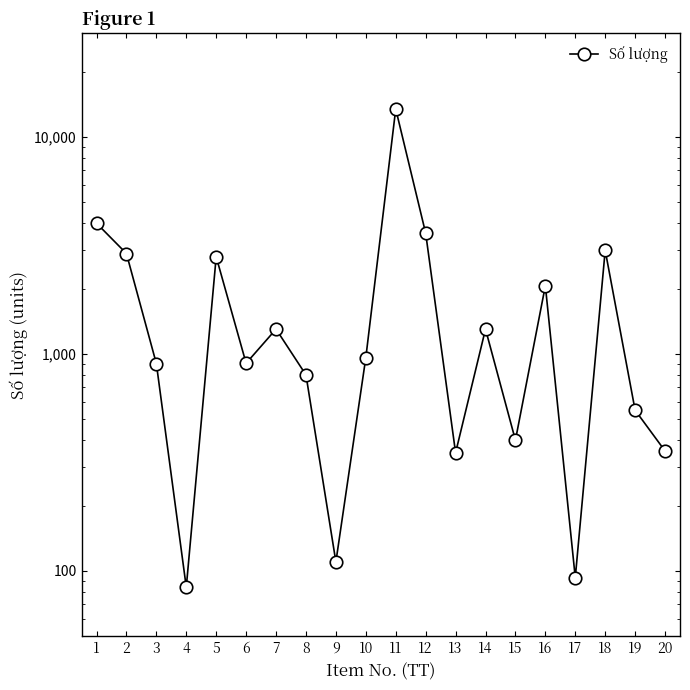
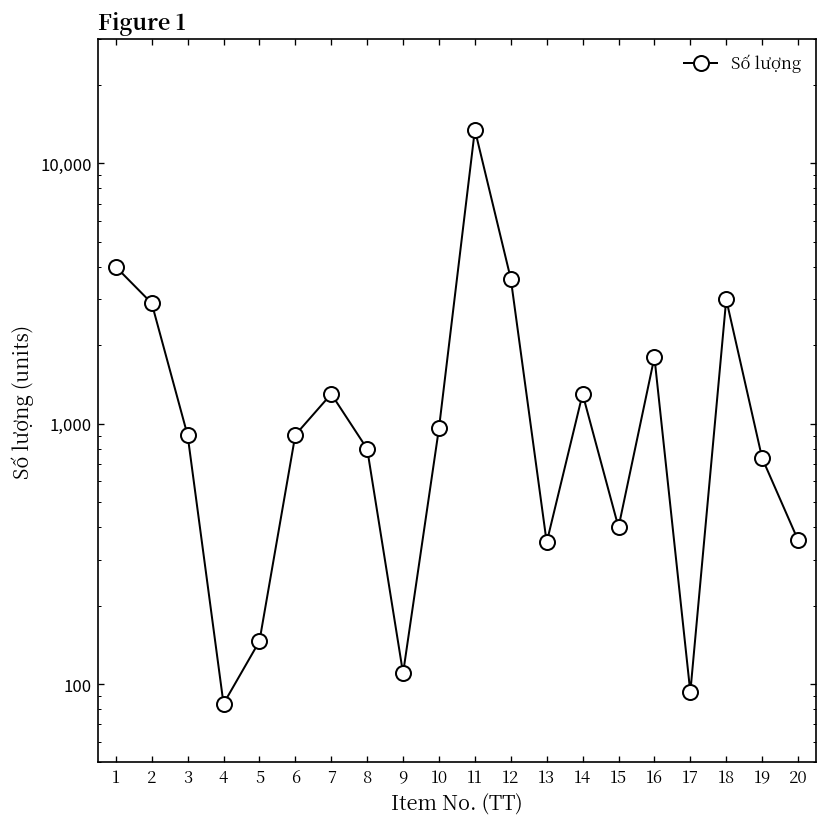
  {
    "1": "4,000",
    "2": "2,900",
    "3": "900",
    "4": "84",
-   "5": "2,800",
+   "5": "150",
    "6": "910",
    "7": "1,300",
    "8": "800",
    "9": "110",
    "10": "1,000",
    "11": "13,000",
    "12": "3,600",
    "13": "350",
    "14": "1,300",
    "15": "400",
-   "16": "2,100",
+   "16": "1,800",
    "17": "93",
    "18": "3,000",
-   "19": "550",
+   "19": "740",
    "20": "360"
  }
